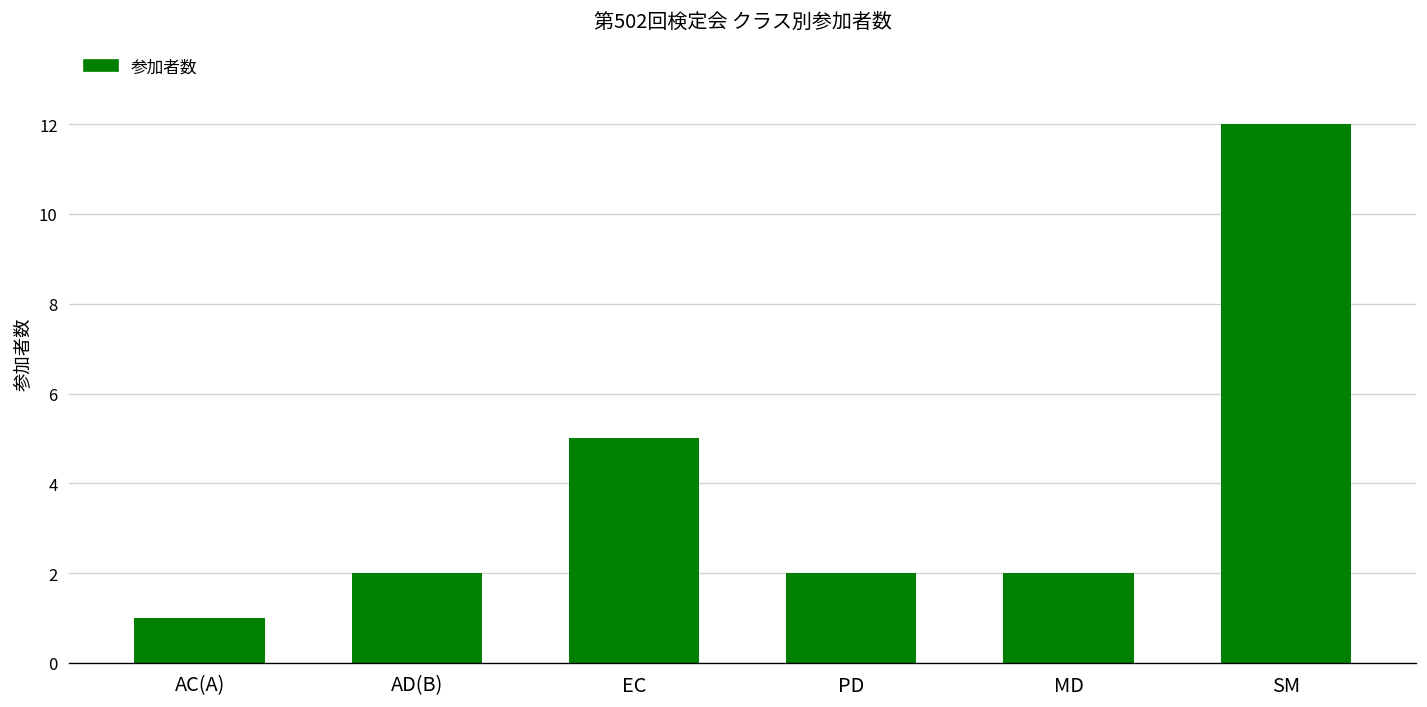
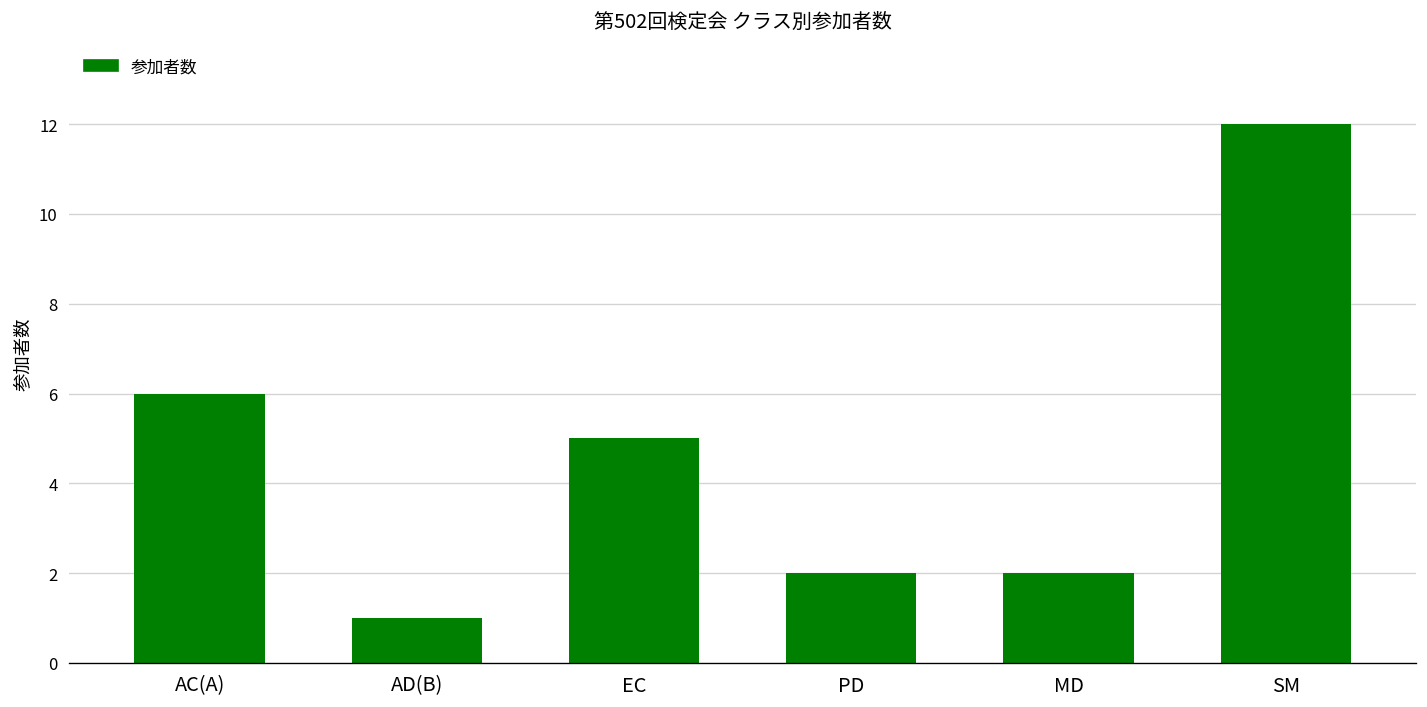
  {
-   "AC(A)": 1,
-   "AD(B)": 2,
+   "AC(A)": 6,
+   "AD(B)": 1,
    "EC": 5,
    "PD": 2,
    "MD": 2,
    "SM": 12
  }
